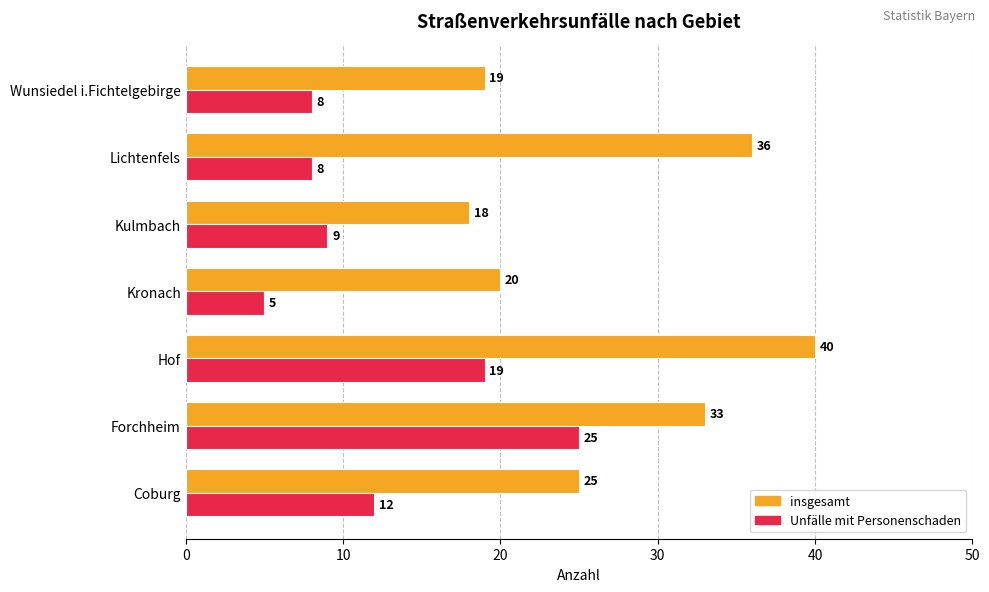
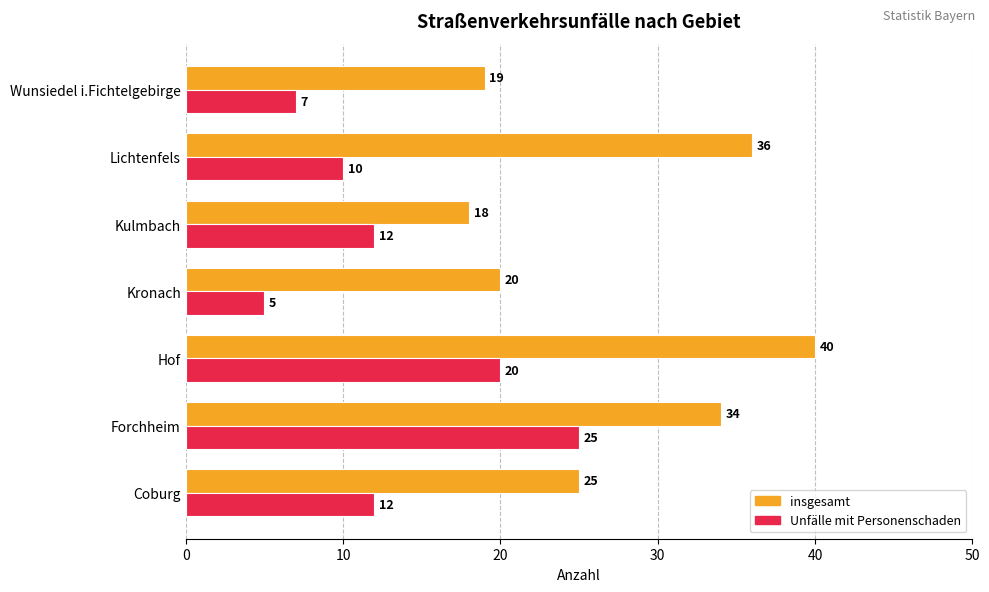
  {
    "insgesamt": {
      "Wunsiedel i.Fichtelgebirge": 19,
      "Lichtenfels": 36,
      "Kulmbach": 18,
      "Kronach": 20,
      "Hof": 40,
-     "Forchheim": 33,
+     "Forchheim": 34,
      "Coburg": 25
    },
    "Unfälle mit Personenschaden": {
-     "Wunsiedel i.Fichtelgebirge": 8,
-     "Lichtenfels": 8,
-     "Kulmbach": 9,
+     "Wunsiedel i.Fichtelgebirge": 7,
+     "Lichtenfels": 10,
+     "Kulmbach": 12,
      "Kronach": 5,
-     "Hof": 19,
+     "Hof": 20,
      "Forchheim": 25,
      "Coburg": 12
    }
  }
